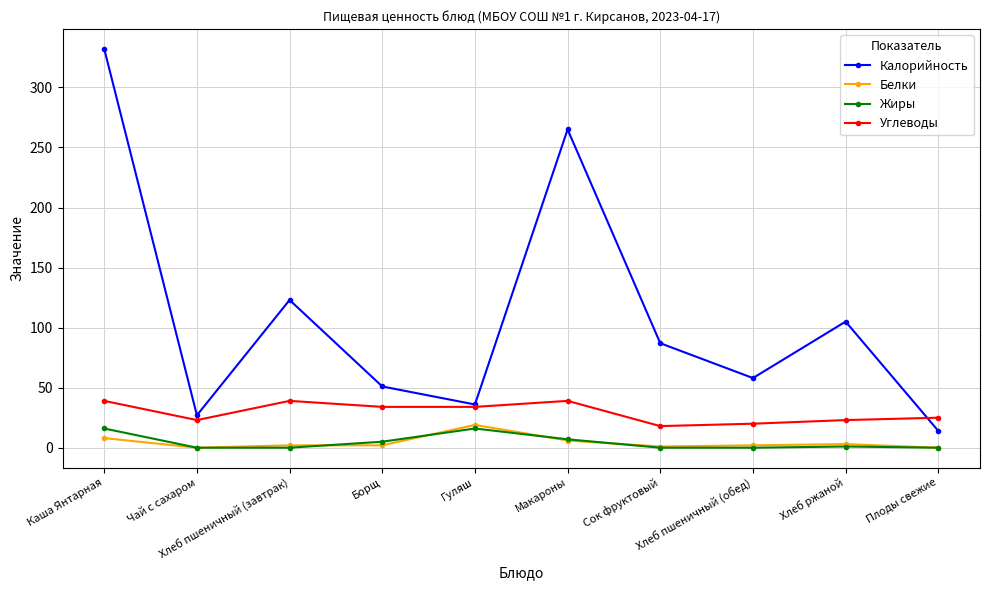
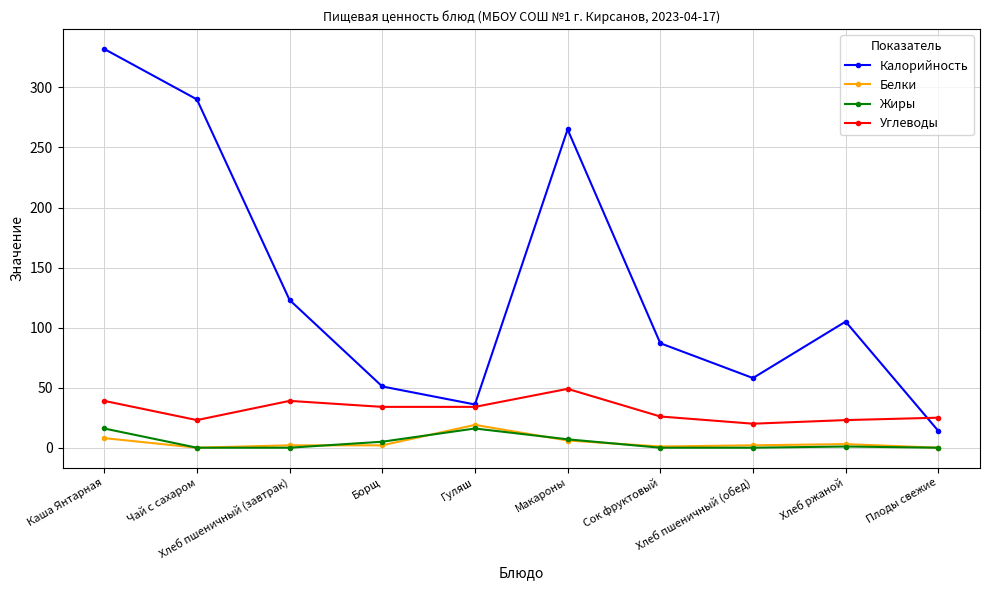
  {
    "Калорийность": {
      "Каша Янтарная": 332,
-     "Чай с сахаром": 27,
+     "Чай с сахаром": 290,
      "Хлеб пшеничный (завтрак)": 123,
      "Борщ": 51,
      "Макароны": 265,
      "Сок фруктовый": 87,
      "Хлеб пшеничный (обед)": 58,
      "Хлеб ржаной": 105,
      "Плоды свежие": 14
    },
    "Белки": {
      "Каша Янтарная": 8,
      "Борщ": 2,
      "Гуляш": 19
    },
    "Жиры": {
      "Каша Янтарная": 16,
      "Борщ": 5,
      "Гуляш": 16
    },
    "Углеводы": {
      "Каша Янтарная": 39,
      "Чай с сахаром": 23,
      "Хлеб пшеничный (завтрак)": 39,
      "Борщ": 34,
-     "Макароны": 39,
-     "Сок фруктовый": 18,
+     "Макароны": 49,
+     "Сок фруктовый": 26,
      "Хлеб пшеничный (обед)": 20,
      "Хлеб ржаной": 23,
      "Плоды свежие": 25
    }
  }
